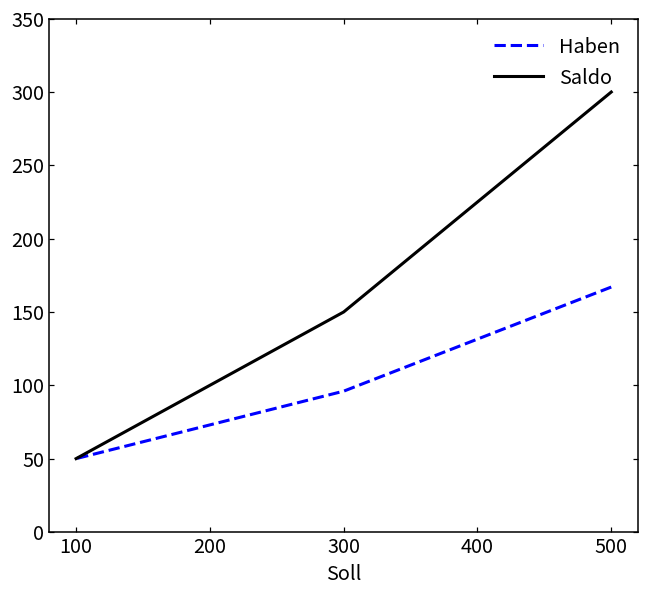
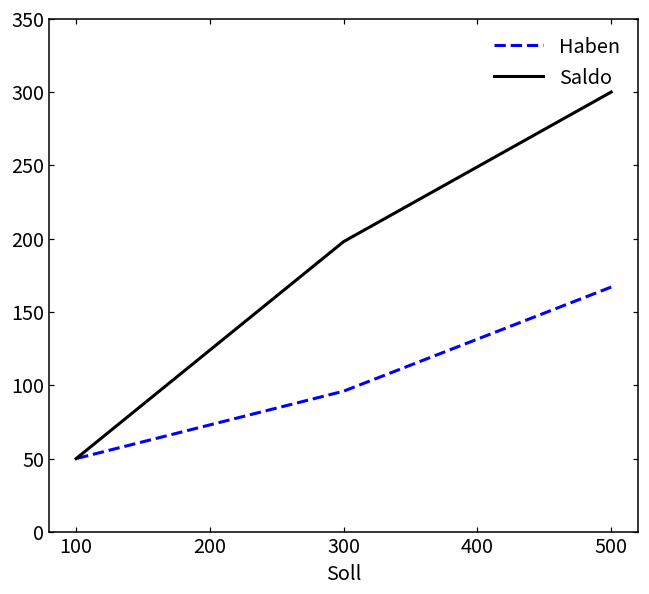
  {
    "Haben": {
      "300": 96,
      "500": 167
    },
    "Saldo": {
-     "300": 150,
+     "300": 198,
      "500": 300
    }
  }
